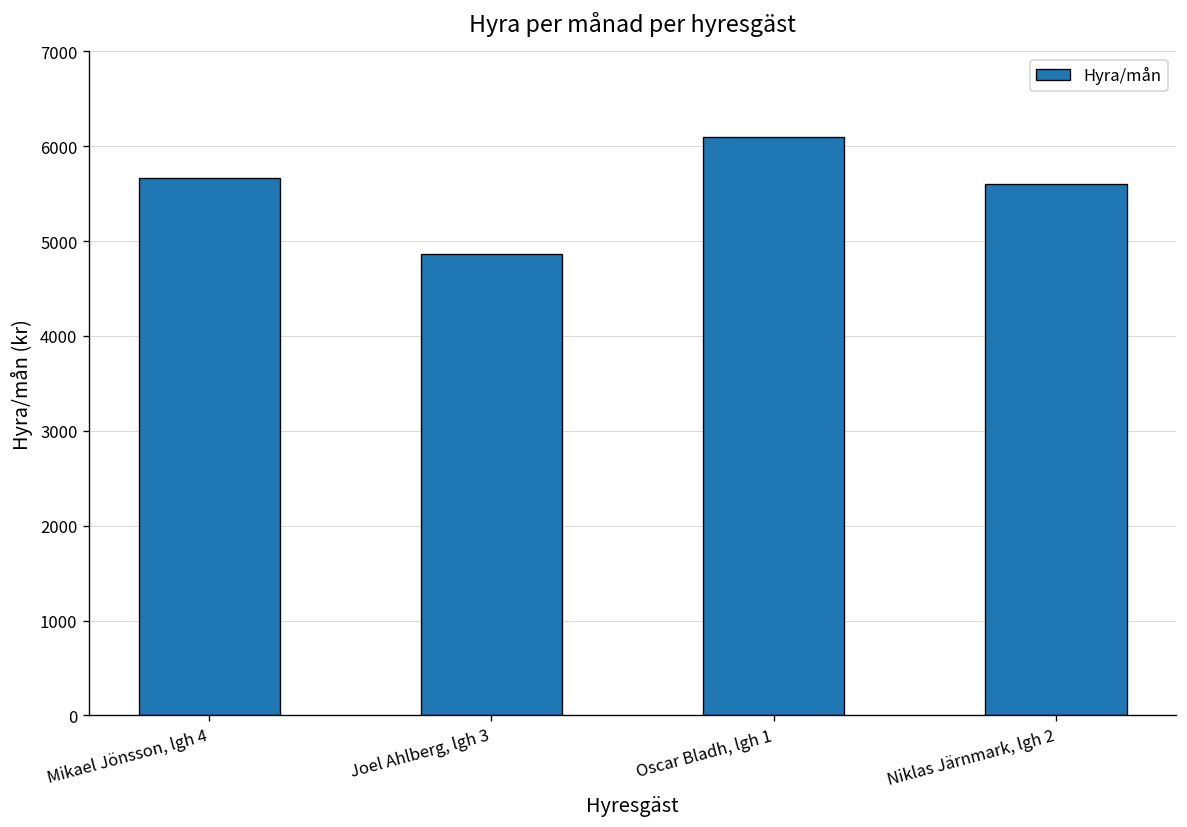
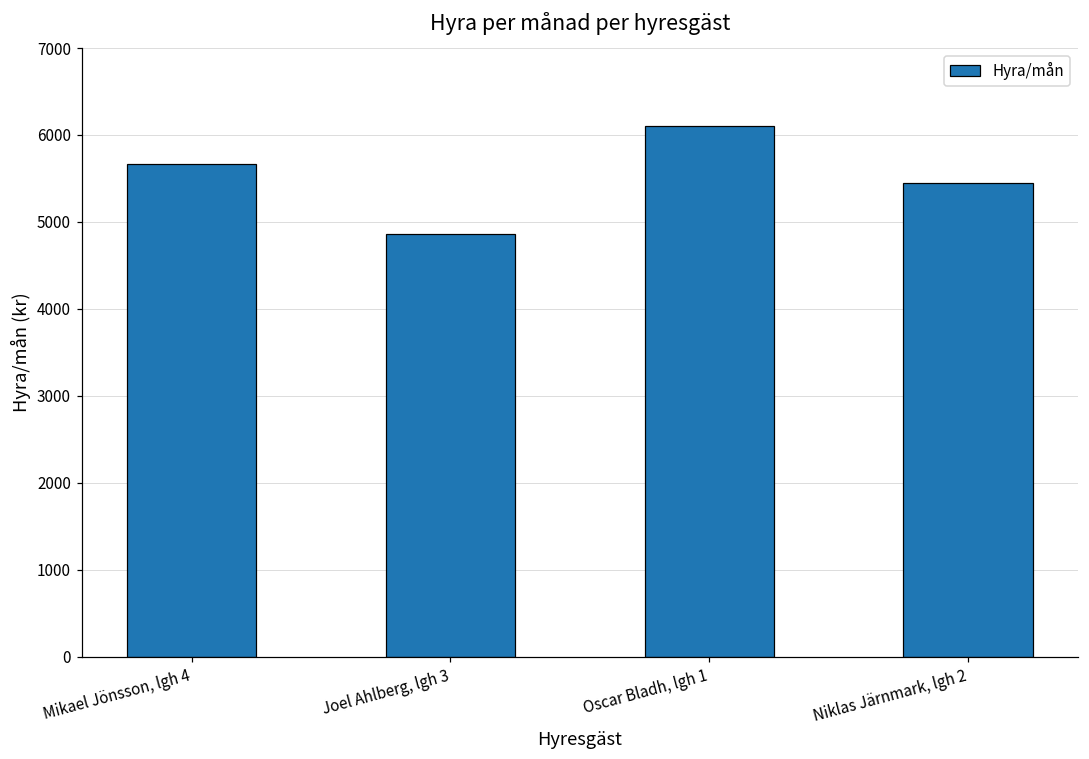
  {
    "Mikael Jönsson, lgh 4": 5700,
    "Joel Ahlberg, lgh 3": 4900,
    "Oscar Bladh, lgh 1": 6100,
-   "Niklas Järnmark, lgh 2": 5600
+   "Niklas Järnmark, lgh 2": 5500
  }
